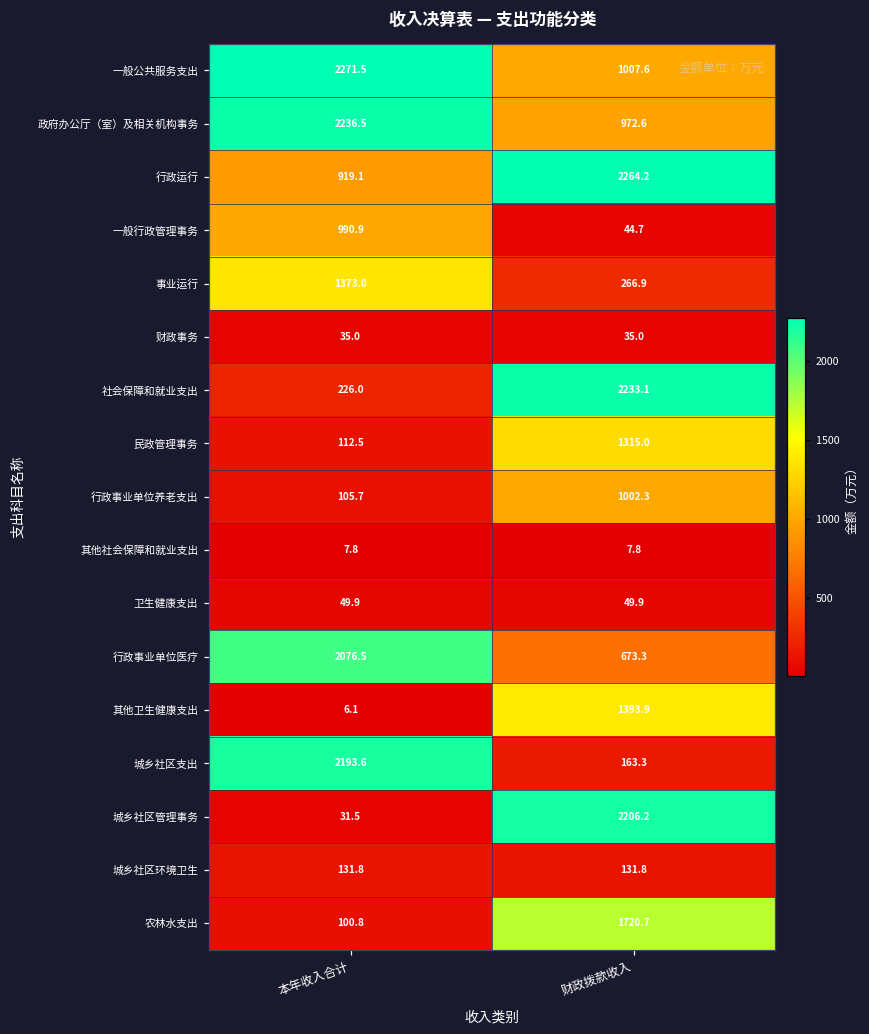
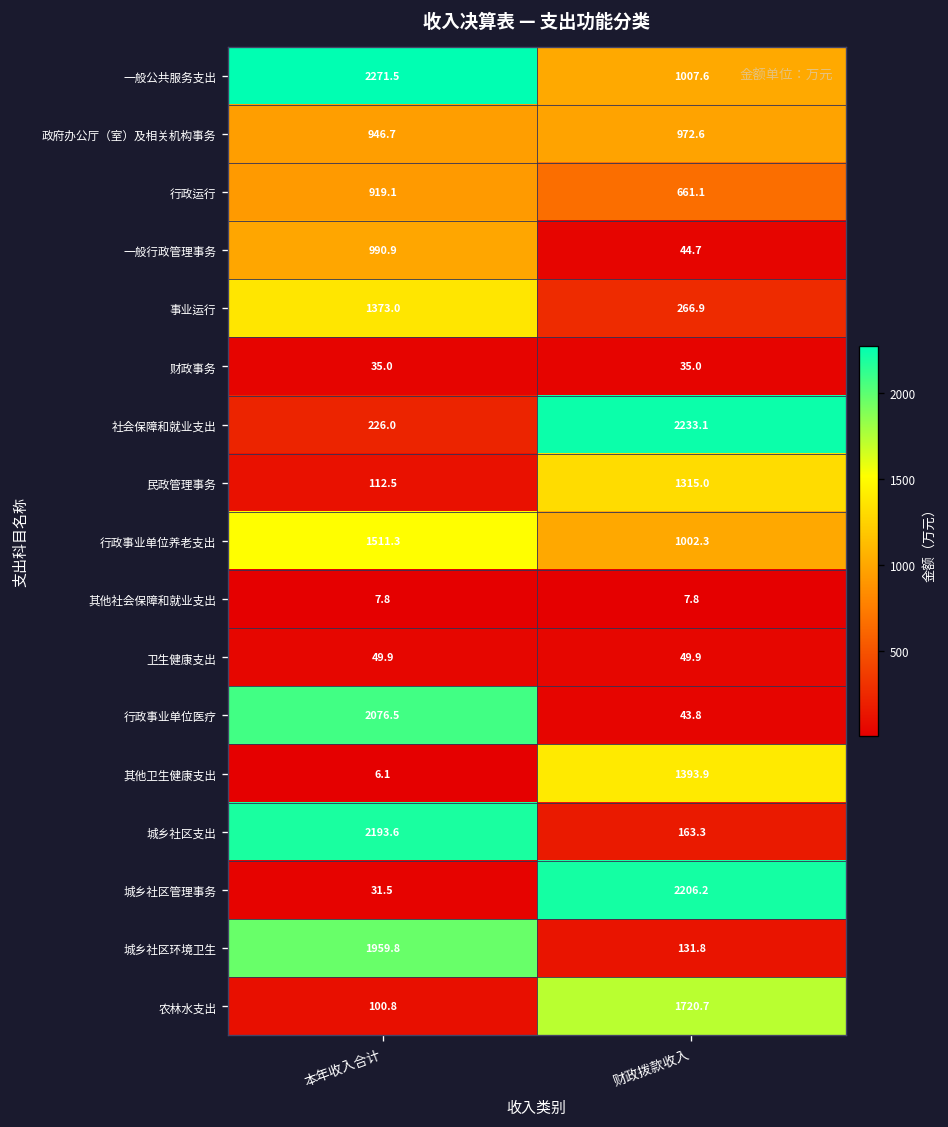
  {
    "一般公共服务支出": {
      "本年收入合计": 2271.5
    },
    "政府办公厅（室）及相关机构事务": {
-     "本年收入合计": 2236.5,
+     "本年收入合计": 946.7,
      "财政拨款收入": 972.6
    },
    "行政运行": {
      "本年收入合计": 919.1,
-     "财政拨款收入": 2264.2
+     "财政拨款收入": 661.1
    },
    "一般行政管理事务": {
      "本年收入合计": 990.9,
      "财政拨款收入": 44.7
    },
    "事业运行": {
      "本年收入合计": 1373.0,
      "财政拨款收入": 266.9
    },
    "财政事务": {
      "本年收入合计": 35.0,
      "财政拨款收入": 35.0
    },
    "社会保障和就业支出": {
      "本年收入合计": 226.0,
      "财政拨款收入": 2233.1
    },
    "民政管理事务": {
      "本年收入合计": 112.5,
      "财政拨款收入": 1315.0
    },
    "行政事业单位养老支出": {
-     "本年收入合计": 105.7,
+     "本年收入合计": 1511.3,
      "财政拨款收入": 1002.3
    },
    "其他社会保障和就业支出": {
      "本年收入合计": 7.8,
      "财政拨款收入": 7.8
    },
    "卫生健康支出": {
      "本年收入合计": 49.9,
      "财政拨款收入": 49.9
    },
    "行政事业单位医疗": {
      "本年收入合计": 2076.5,
-     "财政拨款收入": 673.3
+     "财政拨款收入": 43.8
    },
    "其他卫生健康支出": {
      "本年收入合计": 6.1,
      "财政拨款收入": 1393.9
    },
    "城乡社区支出": {
      "本年收入合计": 2193.6,
      "财政拨款收入": 163.3
    },
    "城乡社区管理事务": {
      "本年收入合计": 31.5,
      "财政拨款收入": 2206.2
    },
    "城乡社区环境卫生": {
-     "本年收入合计": 131.8,
+     "本年收入合计": 1959.8,
      "财政拨款收入": 131.8
    },
    "农林水支出": {
      "本年收入合计": 100.8,
      "财政拨款收入": 1720.7
    }
  }
